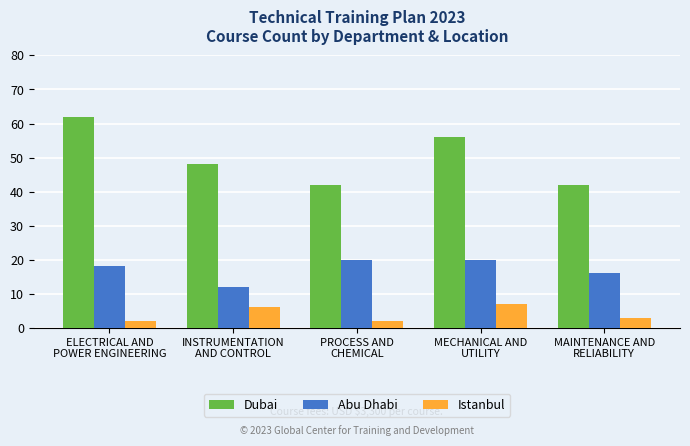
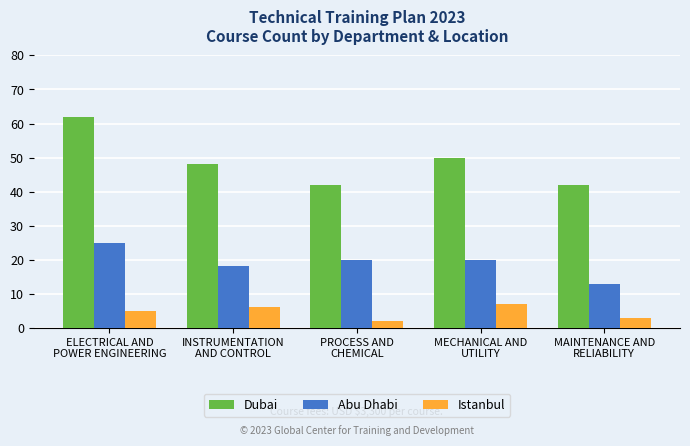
  {
    "Dubai": {
      "ELECTRICAL AND POWER ENGINEERING": 62,
      "INSTRUMENTATION AND CONTROL": 48,
      "PROCESS AND CHEMICAL": 42,
-     "MECHANICAL AND UTILITY": 56,
+     "MECHANICAL AND UTILITY": 50,
      "MAINTENANCE AND RELIABILITY": 42
    },
    "Abu Dhabi": {
-     "ELECTRICAL AND POWER ENGINEERING": 18,
-     "INSTRUMENTATION AND CONTROL": 12,
+     "ELECTRICAL AND POWER ENGINEERING": 25,
+     "INSTRUMENTATION AND CONTROL": 18,
      "PROCESS AND CHEMICAL": 20,
      "MECHANICAL AND UTILITY": 20,
-     "MAINTENANCE AND RELIABILITY": 16
+     "MAINTENANCE AND RELIABILITY": 13
    },
    "Istanbul": {
-     "ELECTRICAL AND POWER ENGINEERING": 2,
+     "ELECTRICAL AND POWER ENGINEERING": 5,
      "INSTRUMENTATION AND CONTROL": 6,
      "PROCESS AND CHEMICAL": 2,
      "MECHANICAL AND UTILITY": 7,
      "MAINTENANCE AND RELIABILITY": 3
    }
  }
